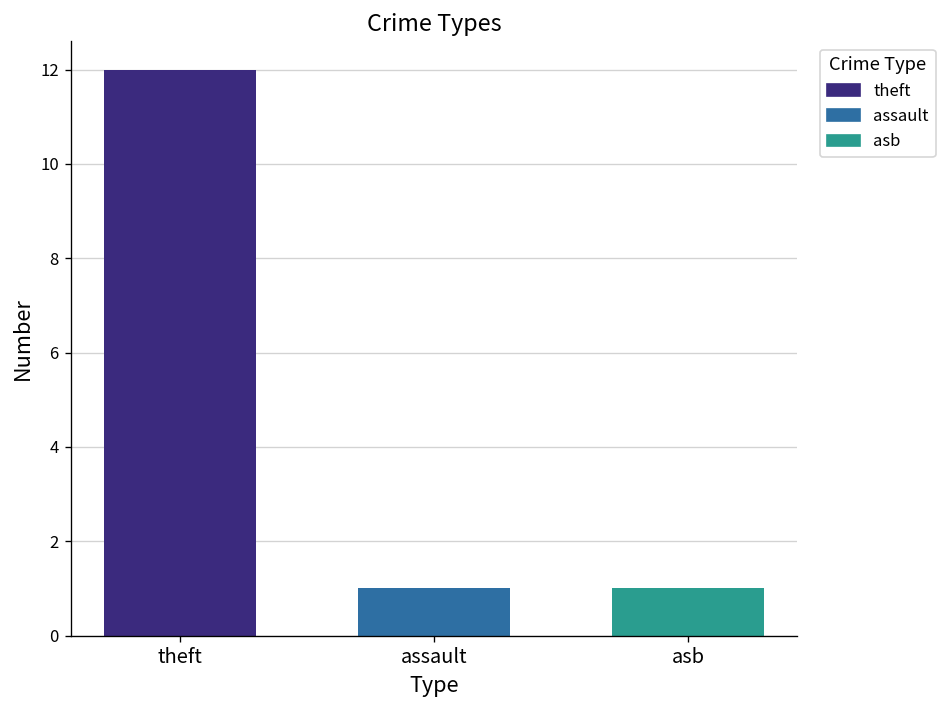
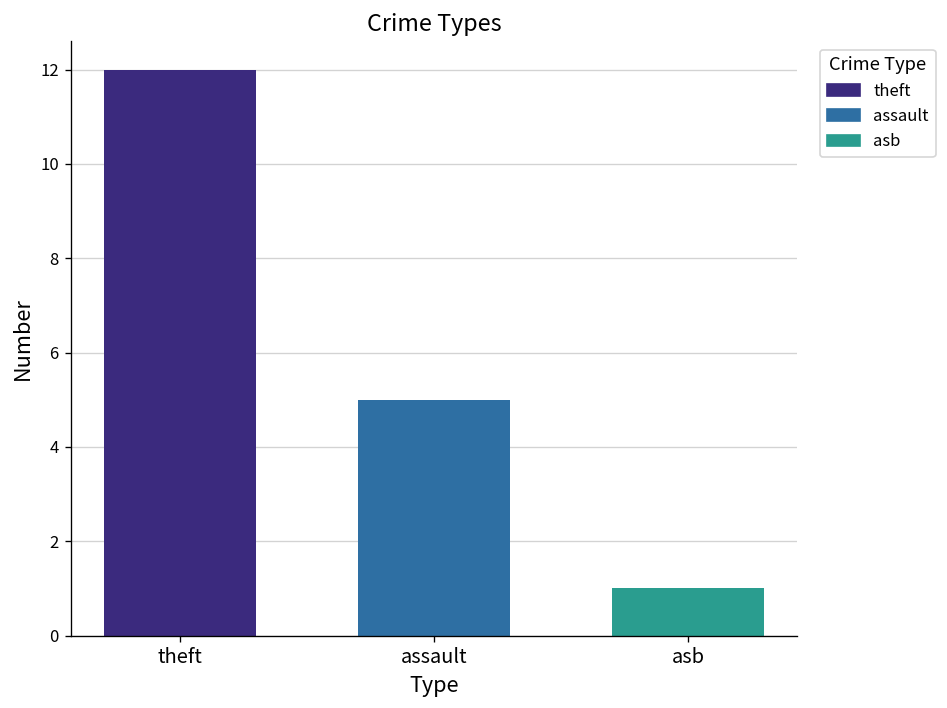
  {
    "theft": 12,
-   "assault": 1,
+   "assault": 5,
    "asb": 1
  }
